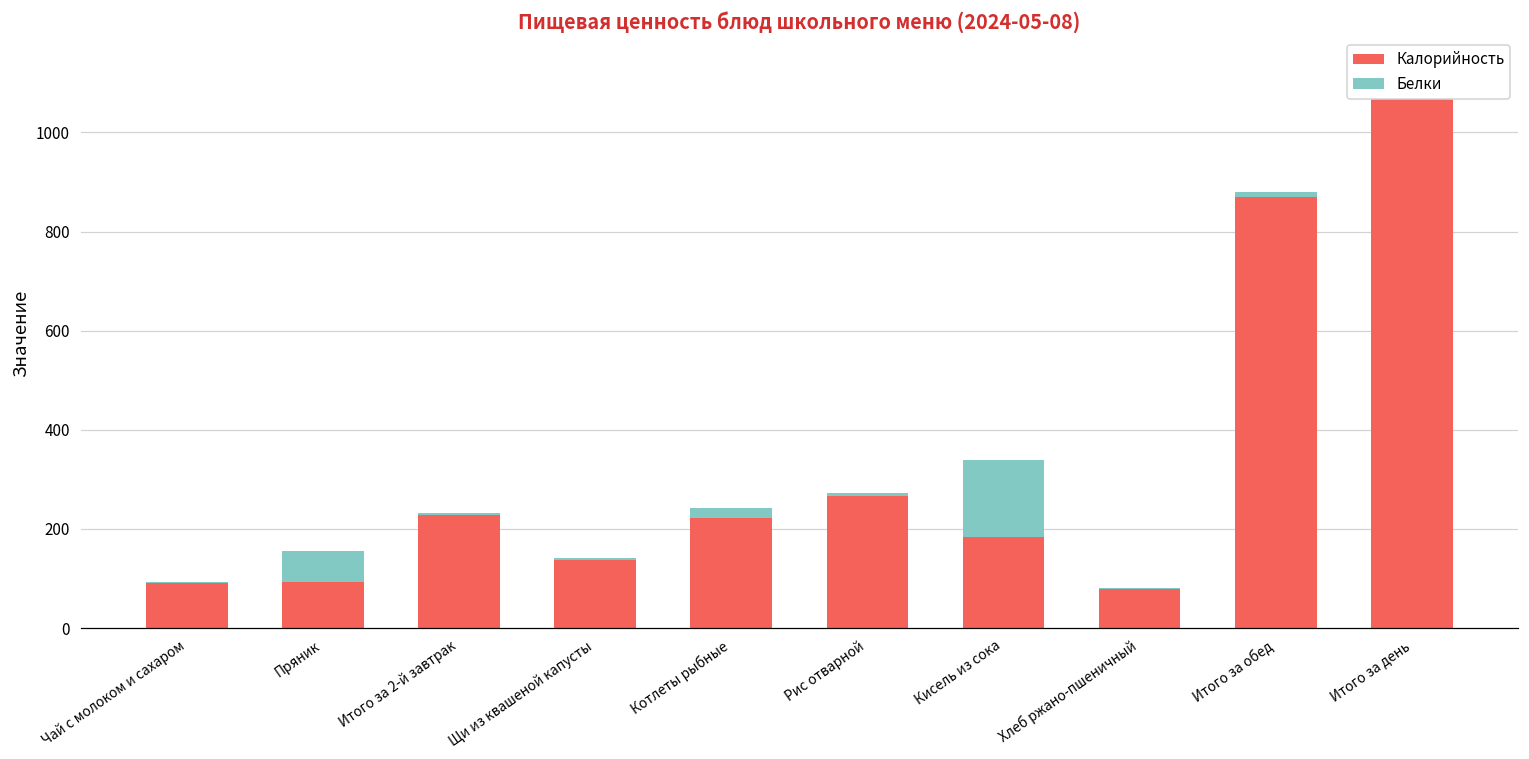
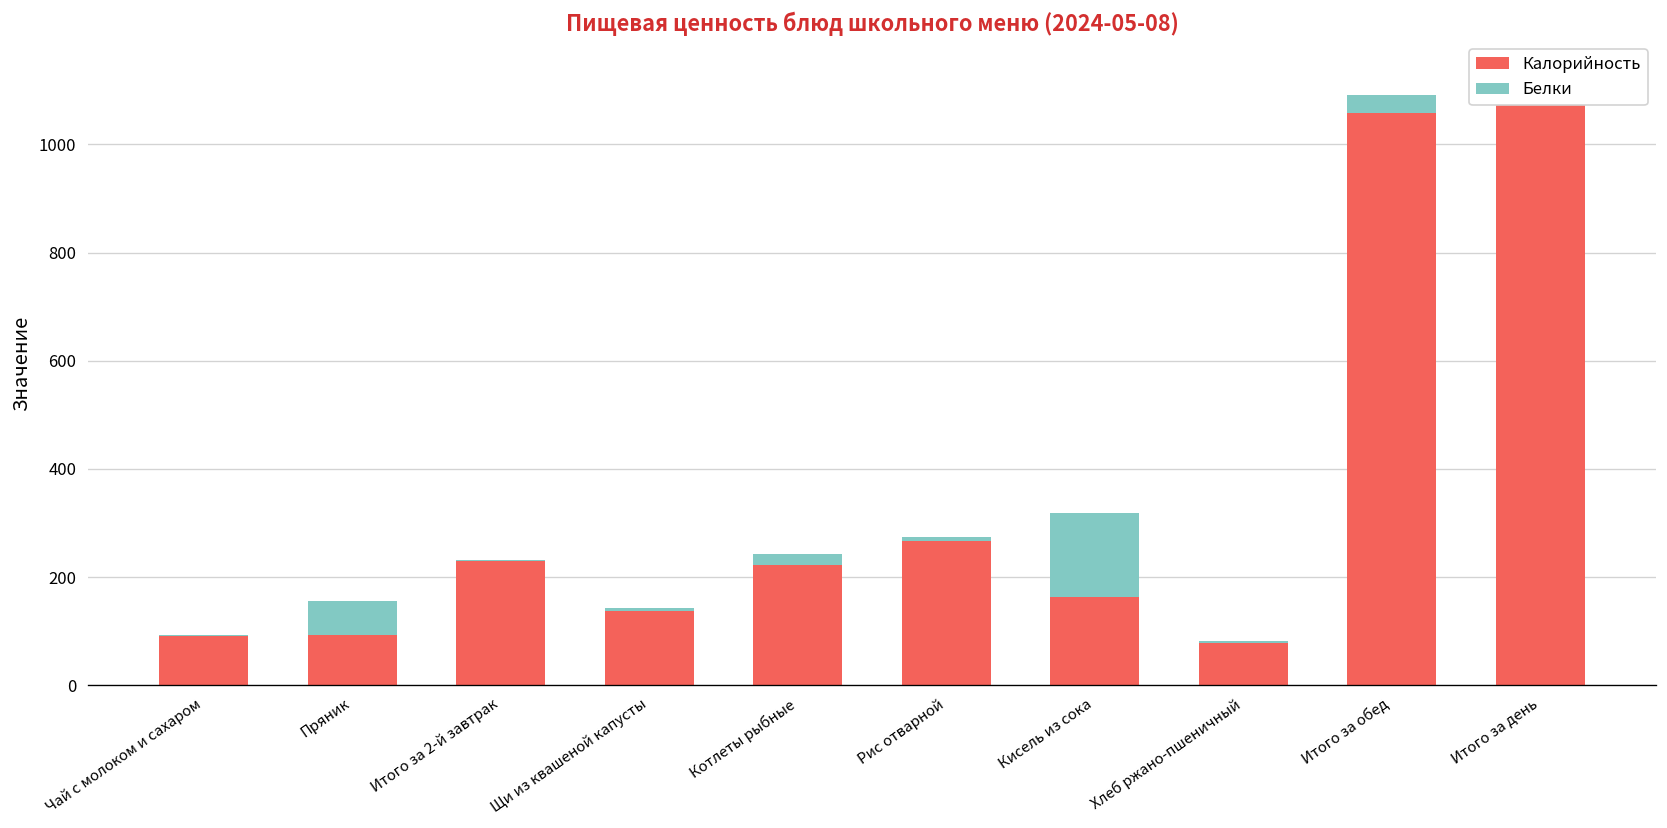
  {
    "Калорийность": {
      "Чай с молоком и сахаром": 90,
      "Пряник": 90,
      "Итого за 2-й завтрак": 230,
      "Щи из квашеной капусты": 140,
      "Котлеты рыбные": 220,
      "Рис отварной": 270,
-     "Кисель из сока": 180,
+     "Кисель из сока": 160,
      "Хлеб ржано-пшеничный": 80,
-     "Итого за обед": 870
+     "Итого за обед": 1060
    },
    "Белки": {
      "Пряник": 60,
      "Котлеты рыбные": 20,
      "Рис отварной": 10,
      "Кисель из сока": 160,
-     "Итого за обед": 10
+     "Итого за обед": 30
    }
  }
